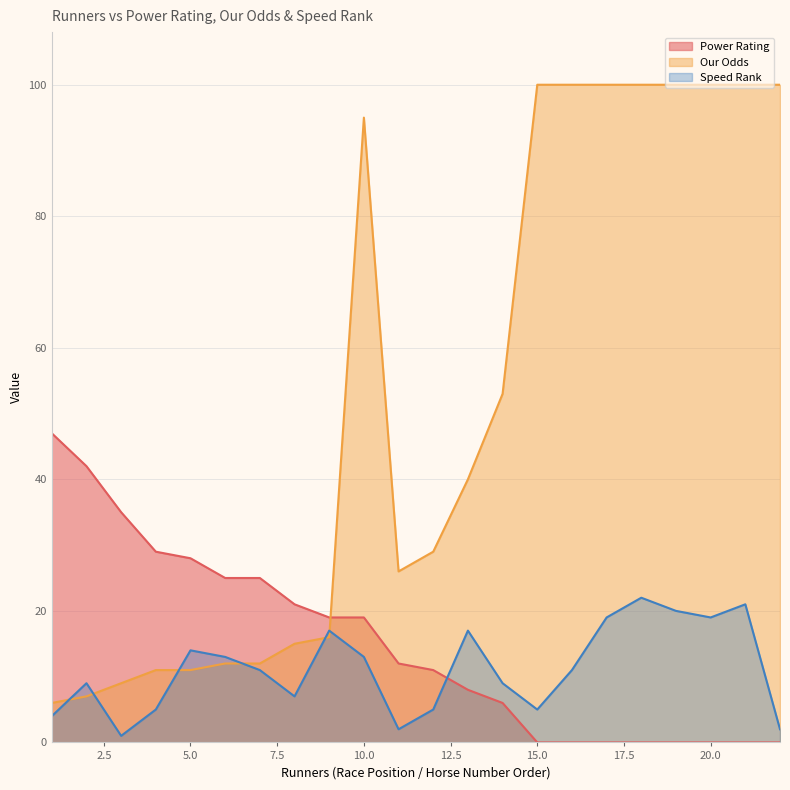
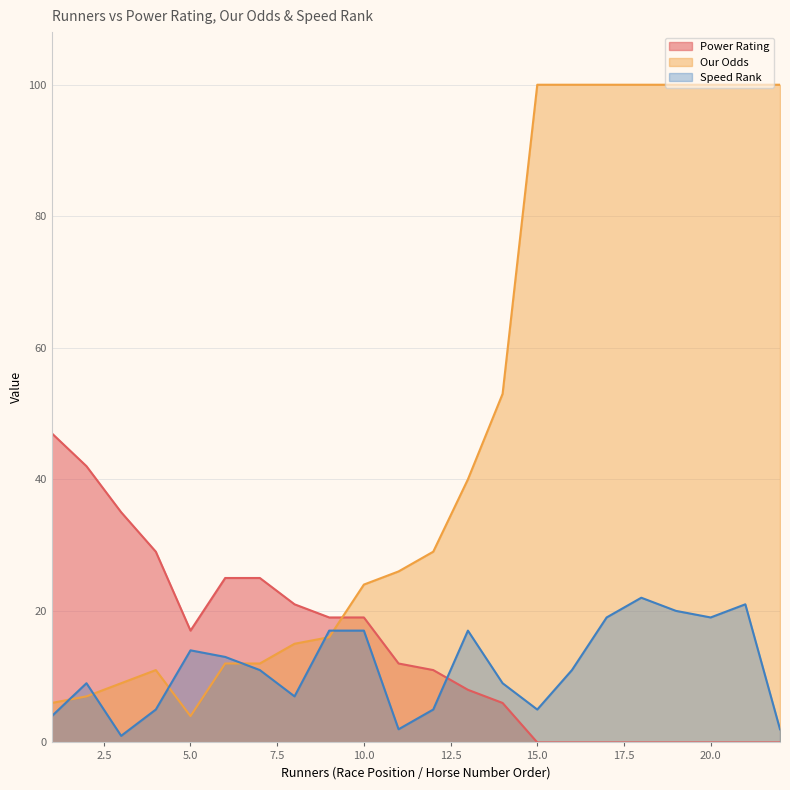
  {
    "Power Rating": {
-     "5.0": 28,
+     "5.0": 17,
      "10.0": 19,
      "15.0": 0,
      "20.0": 0
    },
    "Our Odds": {
-     "5.0": 11,
-     "10.0": 95,
+     "5.0": 4,
+     "10.0": 24,
      "15.0": 100
    },
    "Speed Rank": {
      "5.0": 14,
-     "10.0": 13,
+     "10.0": 17,
      "15.0": 5,
      "20.0": 19
    }
  }
